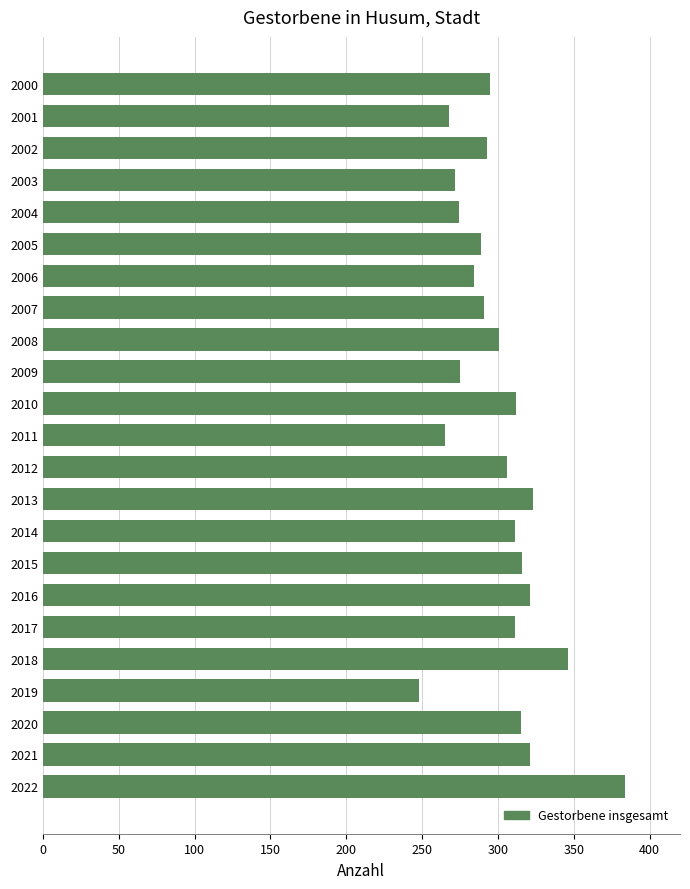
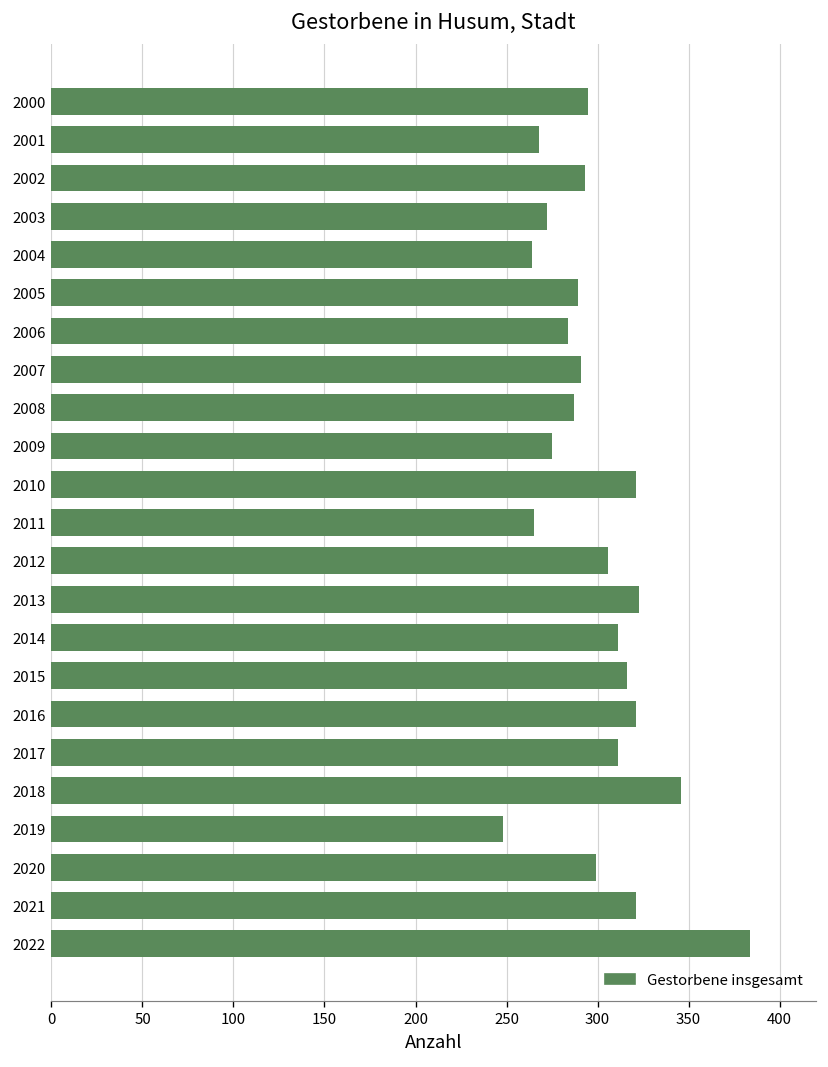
  {
    "2000": 295,
    "2001": 268,
    "2002": 293,
    "2003": 272,
-   "2004": 274,
+   "2004": 264,
    "2005": 289,
    "2006": 284,
    "2007": 291,
-   "2008": 301,
+   "2008": 287,
    "2009": 275,
-   "2010": 312,
+   "2010": 321,
    "2011": 265,
    "2012": 306,
    "2013": 323,
    "2014": 311,
    "2015": 316,
    "2016": 321,
    "2017": 311,
    "2018": 346,
    "2019": 248,
-   "2020": 315,
+   "2020": 299,
    "2021": 321,
    "2022": 384
  }
